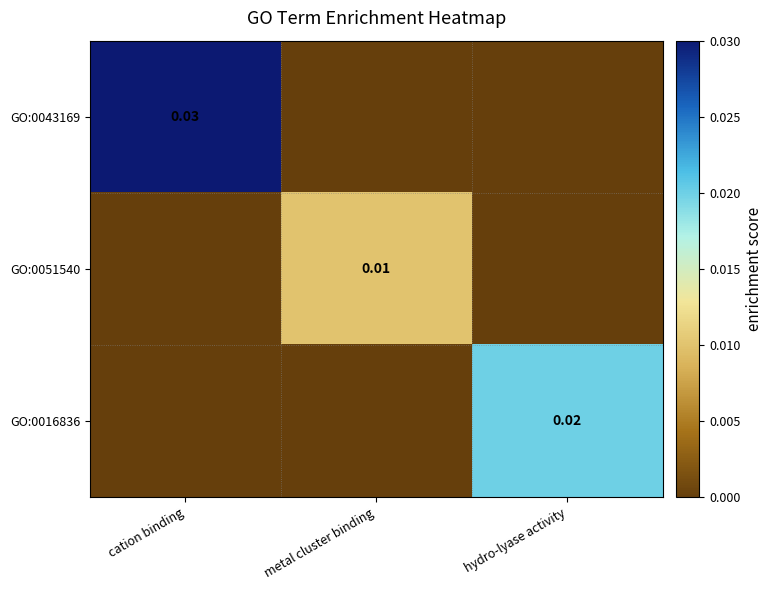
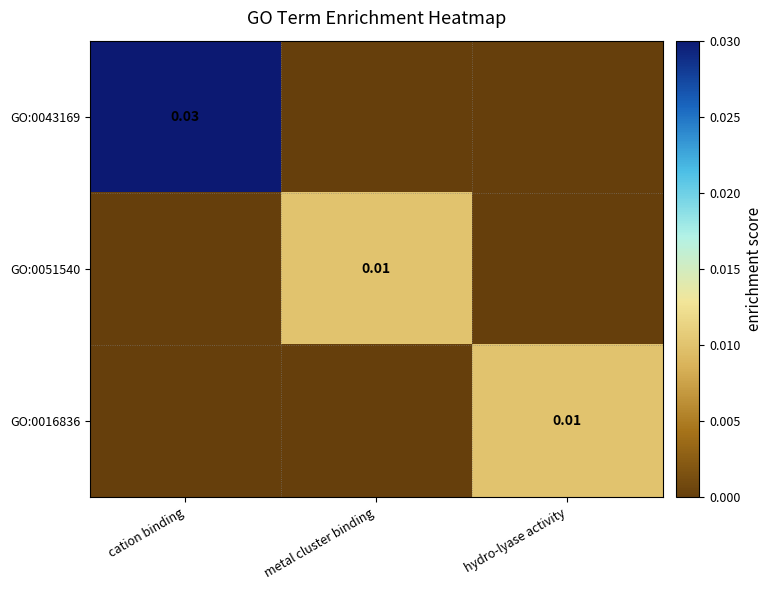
  {
    "GO:0043169": {
      "cation binding": 0.03
    },
    "GO:0051540": {
      "metal cluster binding": 0.01
    },
    "GO:0016836": {
-     "hydro-lyase activity": 0.02
+     "hydro-lyase activity": 0.01
    }
  }
